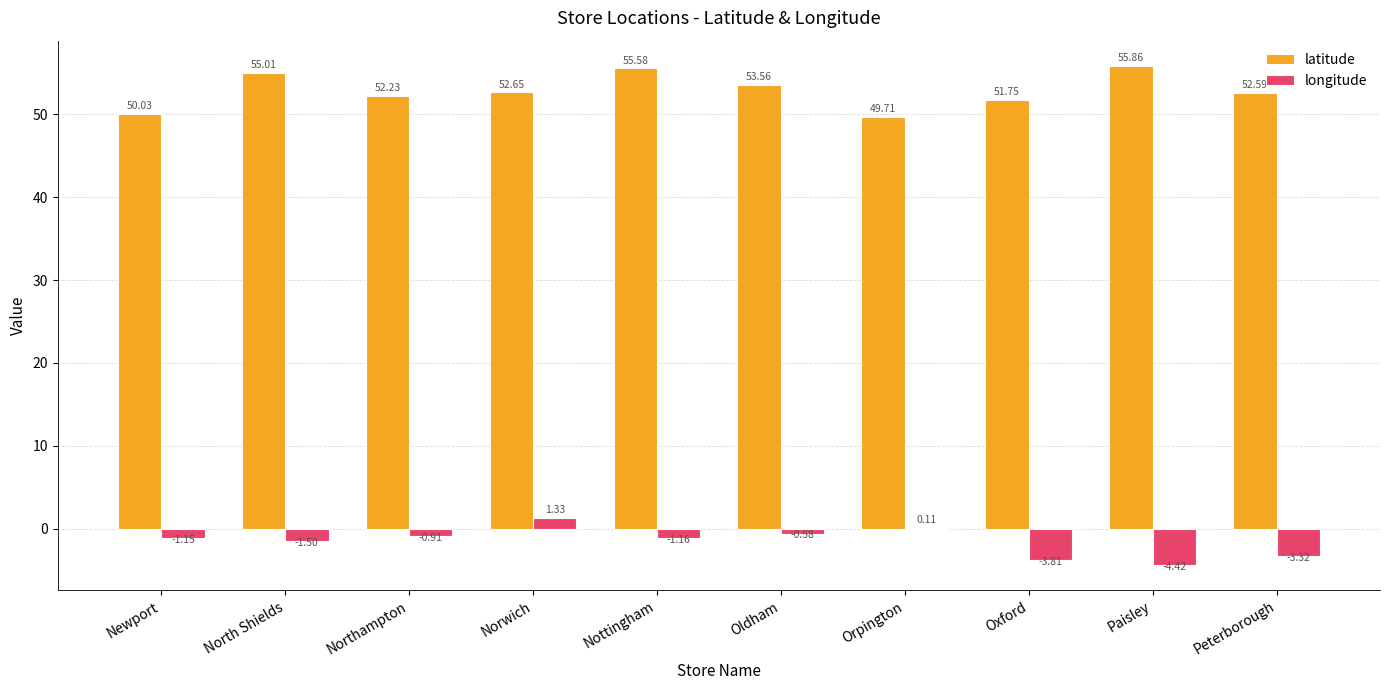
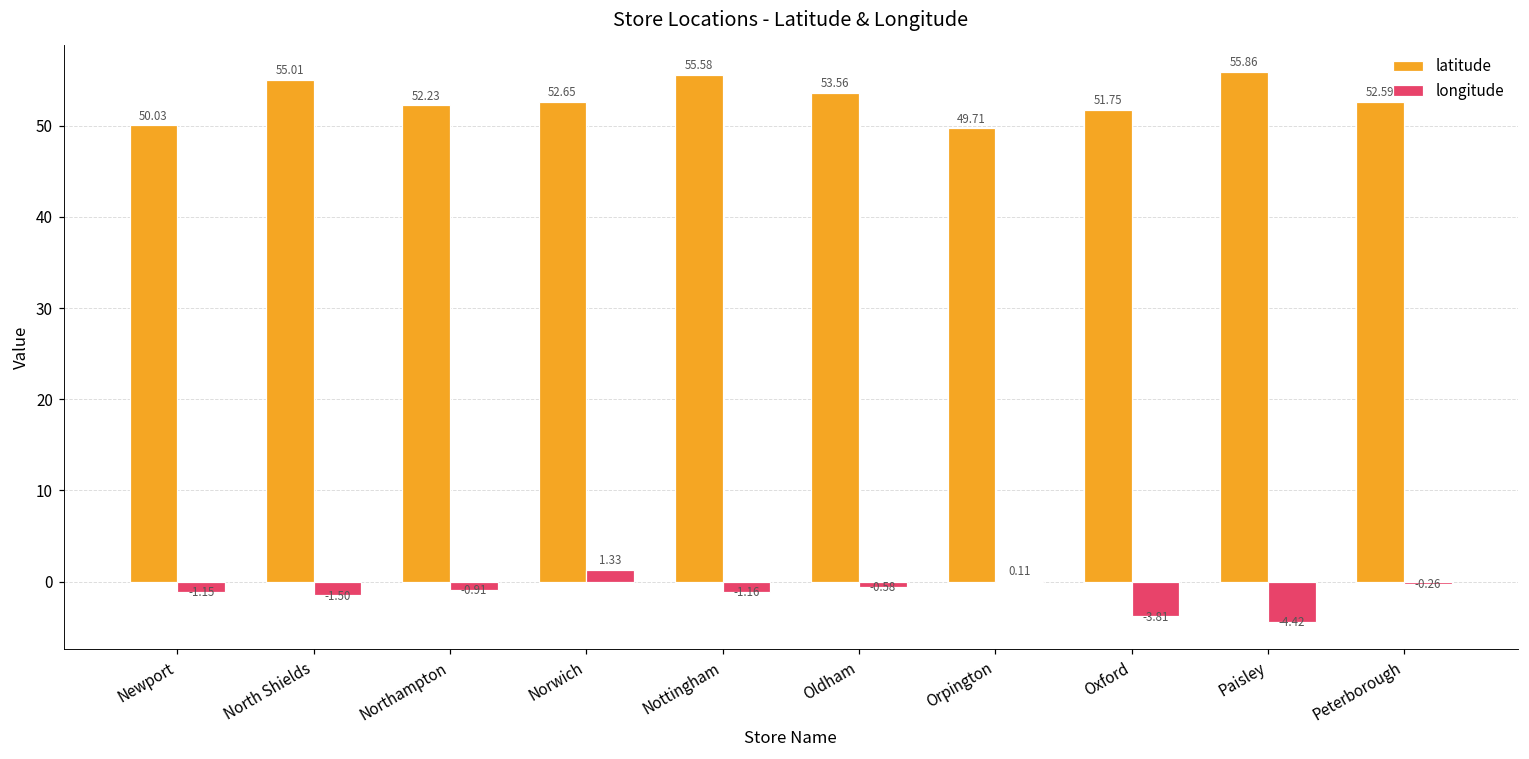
  {
    "latitude": {
      "Newport": 50.03,
      "North Shields": 55.01,
      "Northampton": 52.23,
      "Norwich": 52.65,
      "Nottingham": 55.58,
      "Oldham": 53.56,
      "Orpington": 49.71,
      "Oxford": 51.75,
      "Paisley": 55.86,
      "Peterborough": 52.59
    },
    "longitude": {
      "Newport": -1.15,
      "North Shields": -1.50,
      "Northampton": -0.91,
      "Norwich": 1.33,
      "Nottingham": -1.16,
      "Oldham": -0.58,
      "Orpington": 0.11,
      "Oxford": -3.81,
      "Paisley": -4.42,
-     "Peterborough": -3.32
+     "Peterborough": -0.26
    }
  }
